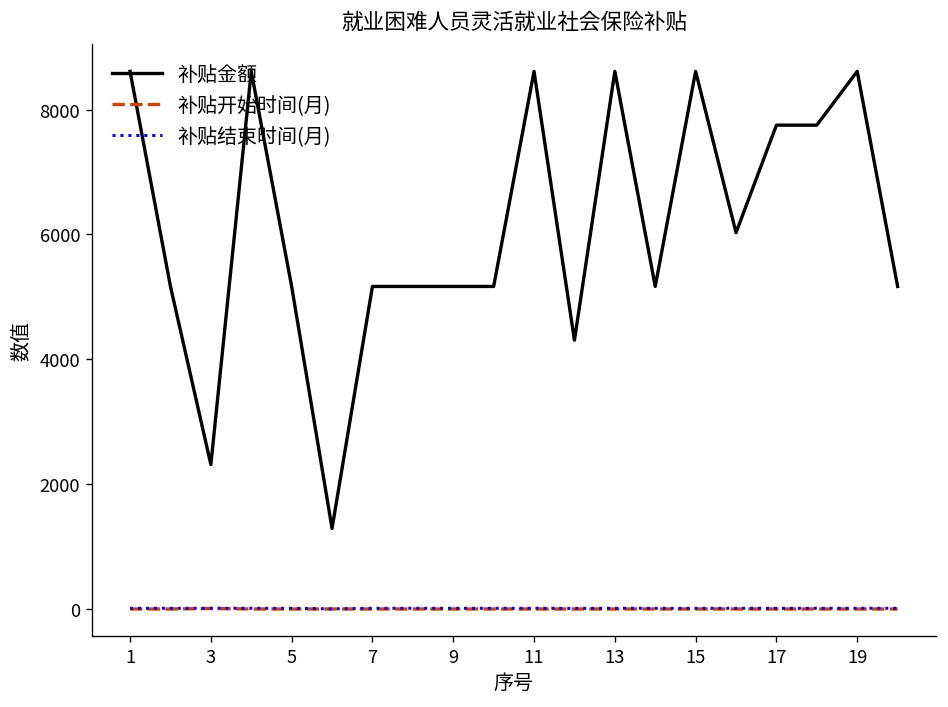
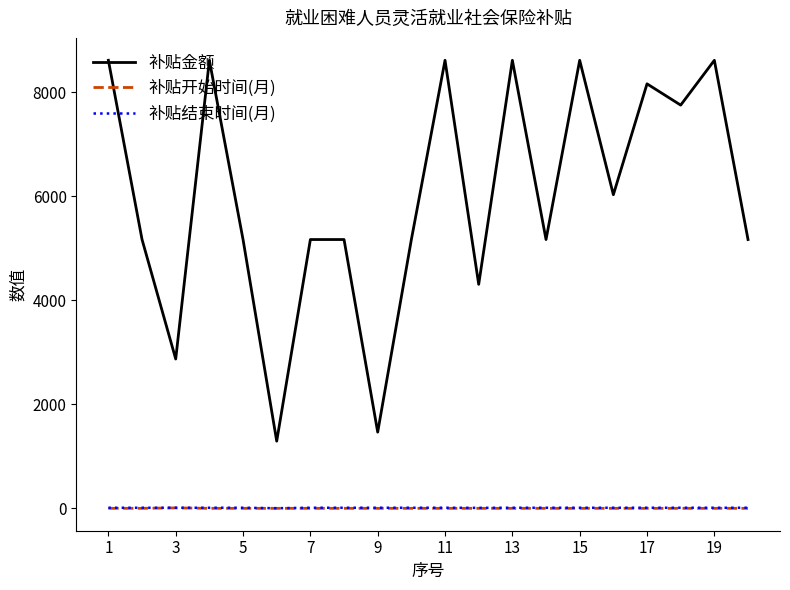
  {
    "补贴金额": {
      "1": 8600,
-     "3": 2300,
+     "3": 2900,
      "5": 5200,
      "7": 5200,
-     "9": 5200,
+     "9": 1500,
      "11": 8600,
      "13": 8600,
      "15": 8600,
-     "17": 7800,
+     "17": 8200,
      "19": 8600
    },
    "补贴结束时间(月)": {
      "1": 0,
      "3": 0,
      "5": 0,
      "7": 0,
      "9": 0,
      "11": 0,
      "13": 0,
      "15": 0,
      "17": 0,
      "19": 0
    }
  }
